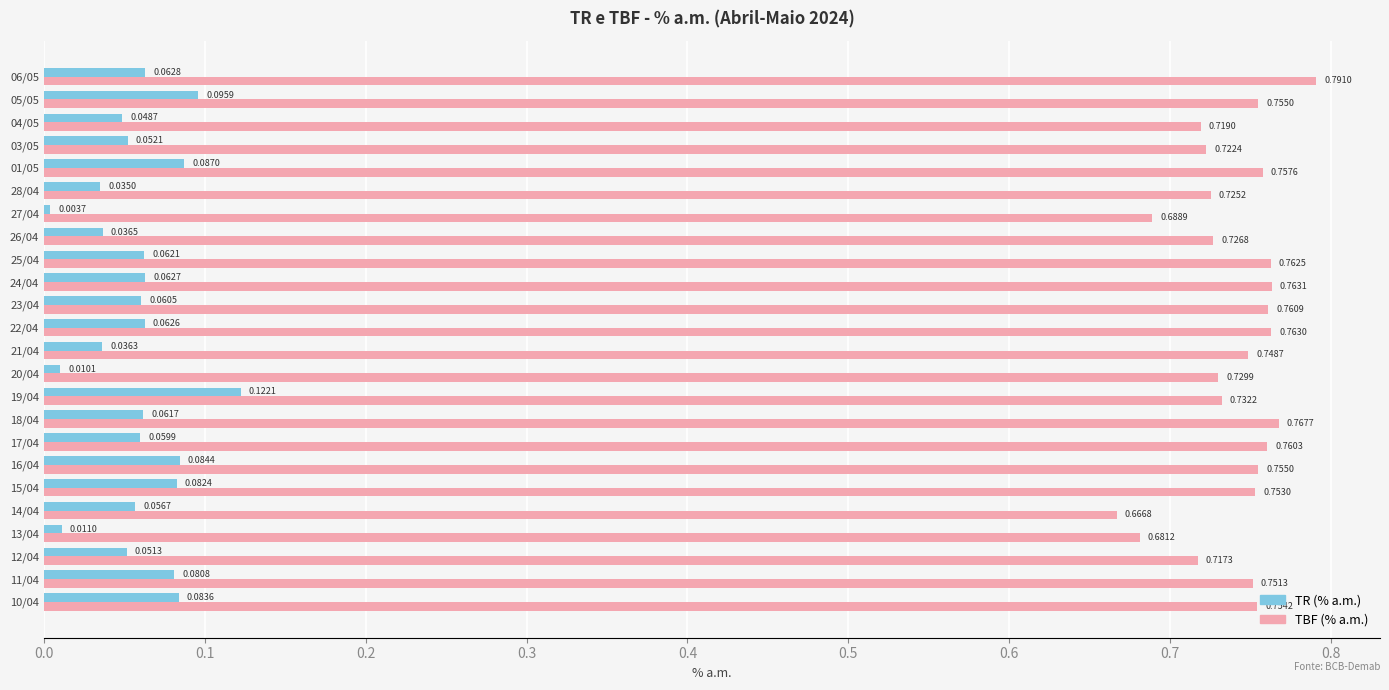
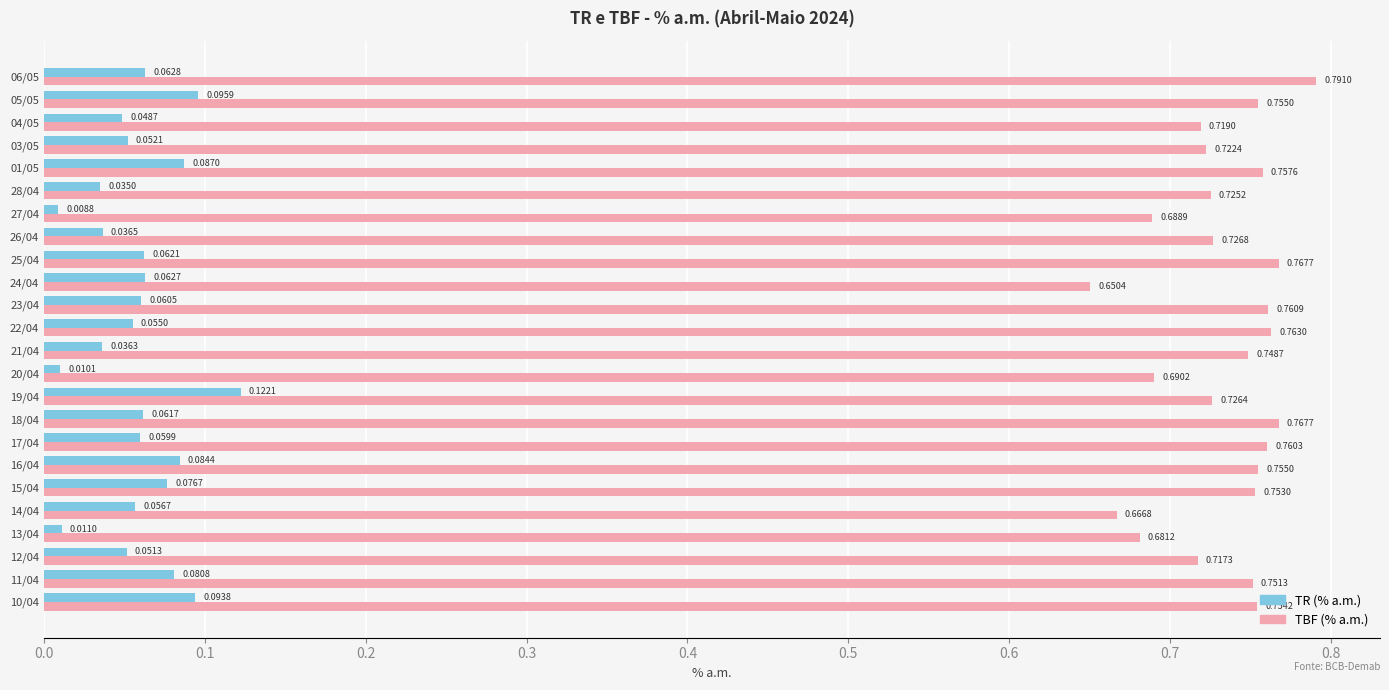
  {
    "TR (% a.m.)": {
      "06/05": 0.0628,
      "05/05": 0.0959,
      "04/05": 0.0487,
      "03/05": 0.0521,
      "01/05": 0.0870,
      "28/04": 0.0350,
-     "27/04": 0.0037,
+     "27/04": 0.0088,
      "26/04": 0.0365,
      "25/04": 0.0621,
      "24/04": 0.0627,
      "23/04": 0.0605,
-     "22/04": 0.0626,
+     "22/04": 0.0550,
      "21/04": 0.0363,
      "20/04": 0.0101,
      "19/04": 0.1221,
      "18/04": 0.0617,
      "17/04": 0.0599,
      "16/04": 0.0844,
-     "15/04": 0.0824,
+     "15/04": 0.0767,
      "14/04": 0.0567,
      "13/04": 0.0110,
      "12/04": 0.0513,
      "11/04": 0.0808,
-     "10/04": 0.0836
+     "10/04": 0.0938
    },
    "TBF (% a.m.)": {
      "06/05": 0.7910,
      "05/05": 0.7550,
      "04/05": 0.7190,
      "03/05": 0.7224,
      "01/05": 0.7576,
      "28/04": 0.7252,
      "27/04": 0.6889,
      "26/04": 0.7268,
-     "25/04": 0.7625,
-     "24/04": 0.7631,
+     "25/04": 0.7677,
+     "24/04": 0.6504,
      "23/04": 0.7609,
      "22/04": 0.7630,
      "21/04": 0.7487,
-     "20/04": 0.7299,
-     "19/04": 0.7322,
+     "20/04": 0.6902,
+     "19/04": 0.7264,
      "18/04": 0.7677,
      "17/04": 0.7603,
      "16/04": 0.7550,
      "15/04": 0.7530,
      "14/04": 0.6668,
      "13/04": 0.6812,
      "12/04": 0.7173,
      "11/04": 0.7513,
      "10/04": 0.7542
    }
  }
